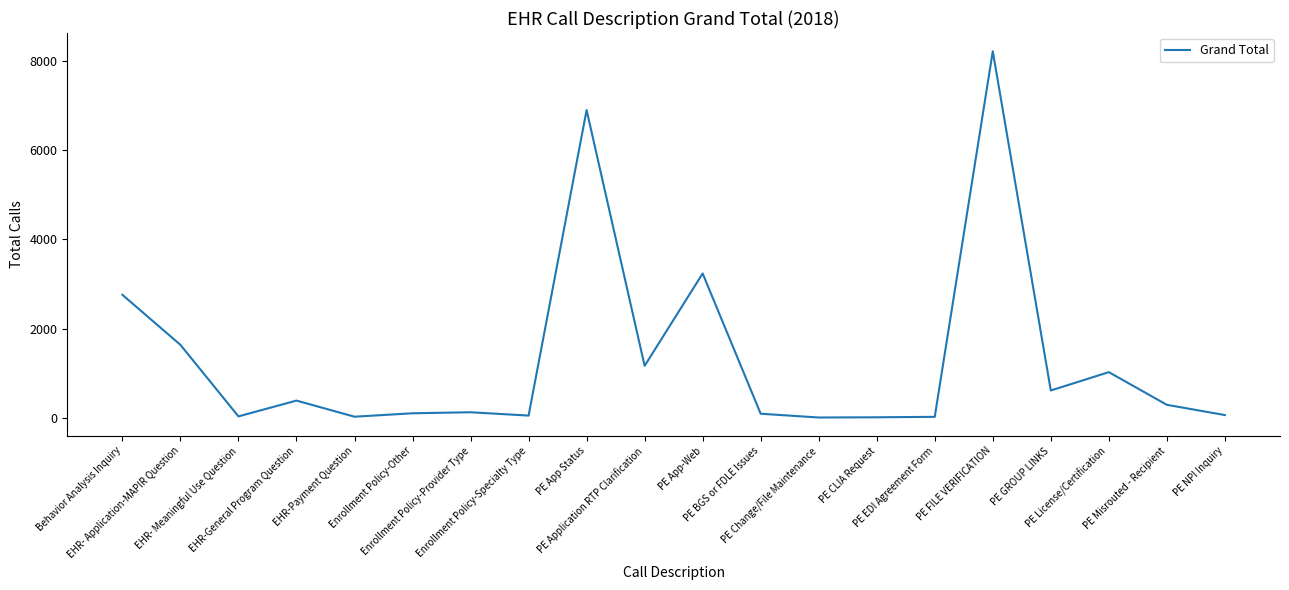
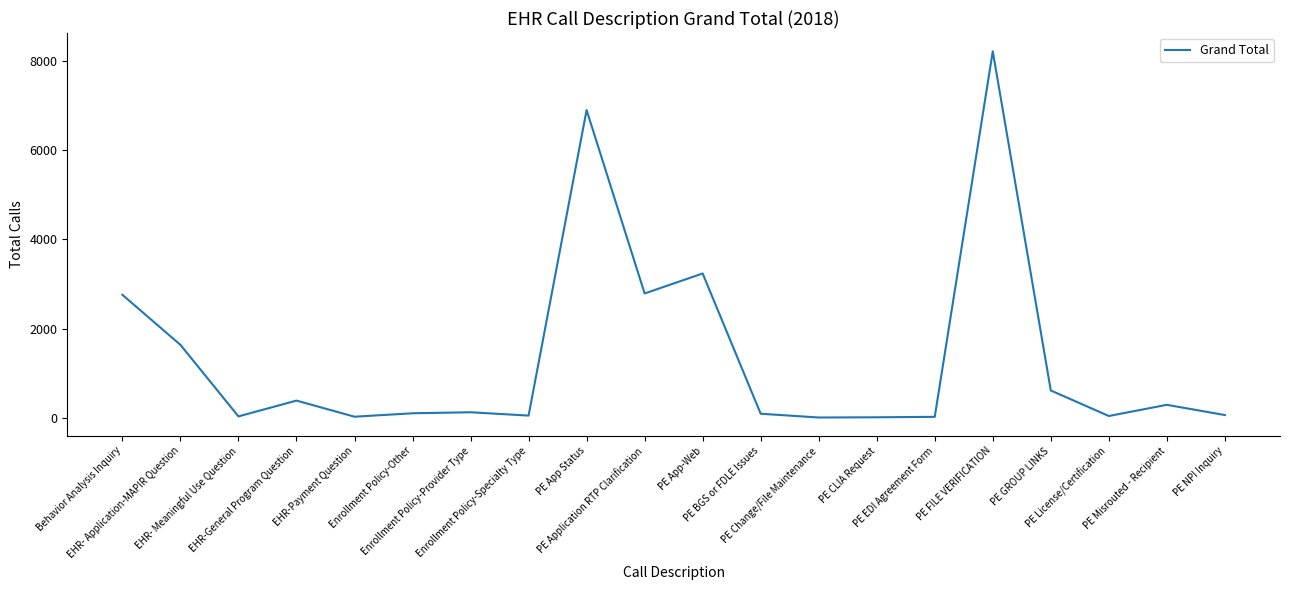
  {
    "Behavior Analysis Inquiry": 2800,
    "EHR- Application-MAPIR Question": 1600,
    "EHR- Meaningful Use Question": 0,
    "EHR-General Program Question": 400,
    "EHR-Payment Question": 0,
    "Enrollment Policy-Other": 100,
    "Enrollment Policy-Provider Type": 100,
    "Enrollment Policy-Specialty Type": 0,
    "PE App Status": 6900,
-   "PE Application RTP Clarification": 1200,
+   "PE Application RTP Clarification": 2800,
    "PE App-Web": 3200,
    "PE BGS or FDLE Issues": 100,
    "PE Change/File Maintenance": 0,
    "PE CLIA Request": 0,
    "PE EDI Agreement Form": 0,
    "PE FILE VERIFICATION": 8200,
    "PE GROUP LINKS": 600,
-   "PE License/Certification": 1000,
+   "PE License/Certification": 0,
    "PE Misrouted - Recipient": 300,
    "PE NPI Inquiry": 100
  }
